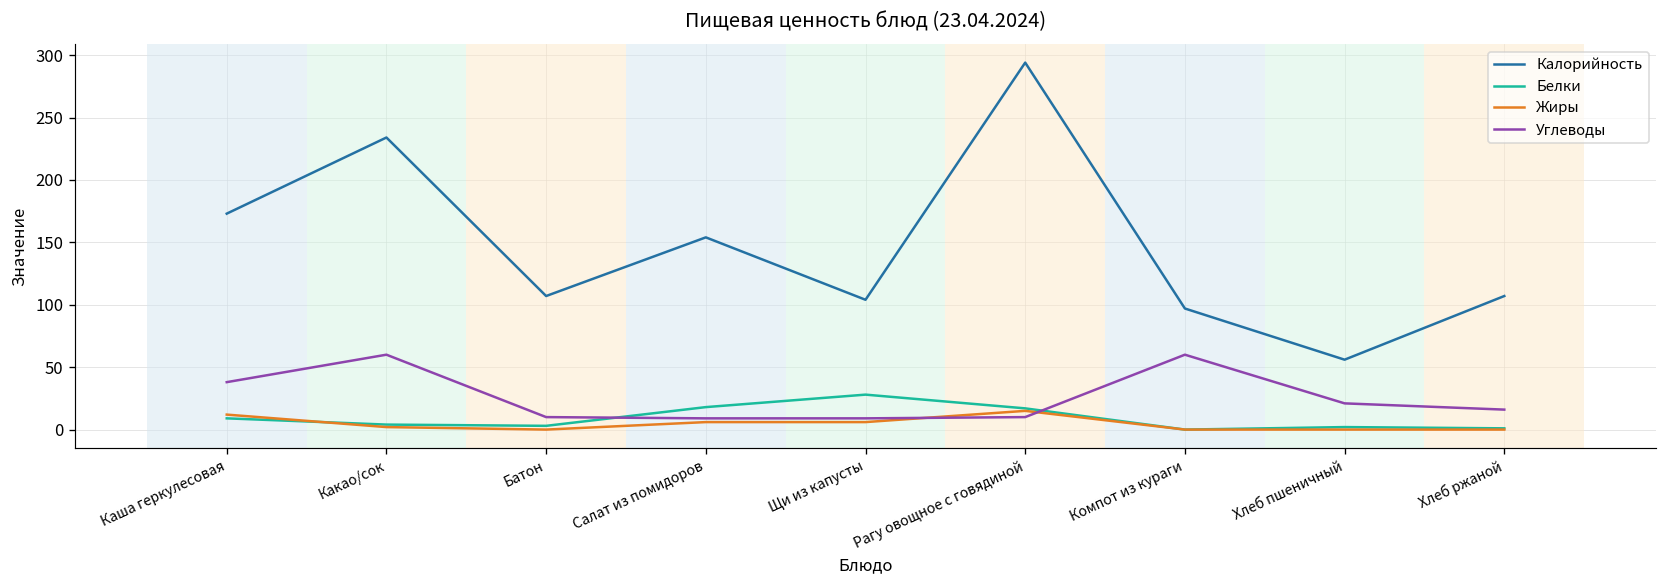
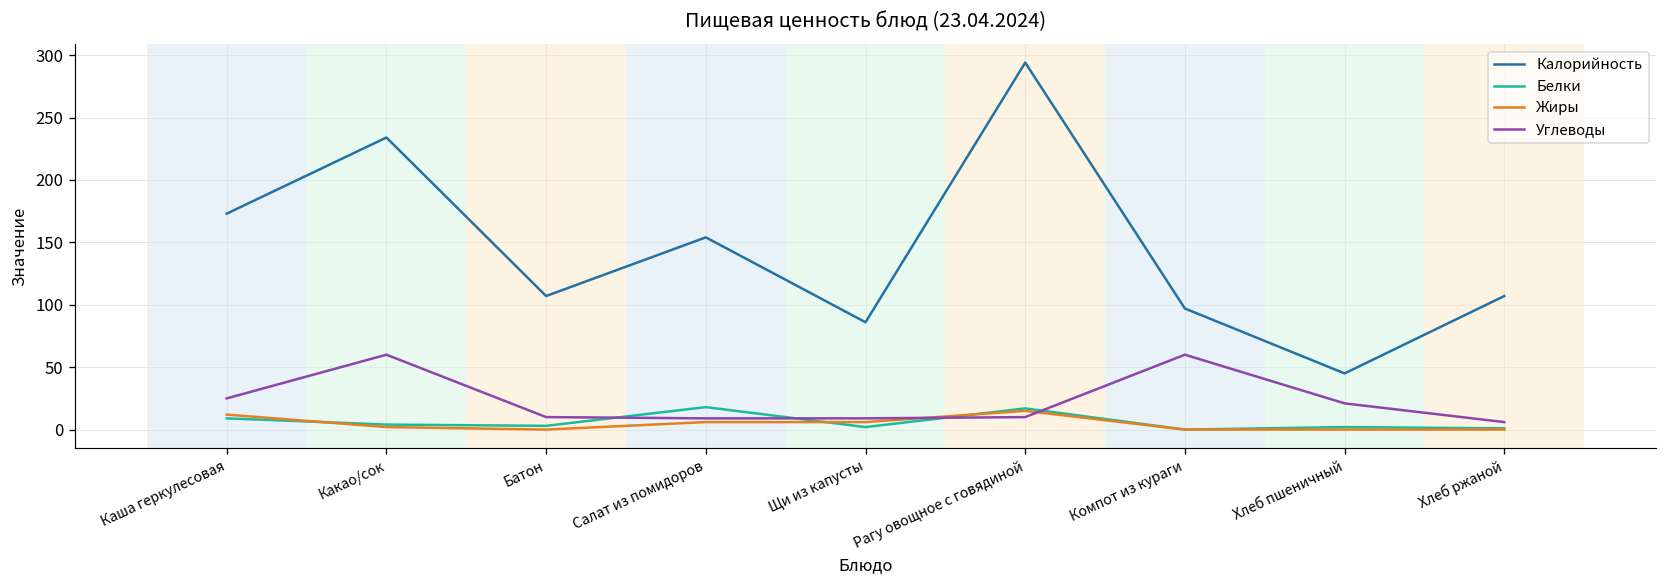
  {
    "Калорийность": {
      "Каша геркулесовая": 173,
      "Какао/сок": 234,
      "Батон": 107,
      "Салат из помидоров": 154,
-     "Щи из капусты": 104,
+     "Щи из капусты": 86,
      "Рагу овощное с говядиной": 294,
      "Компот из кураги": 97,
-     "Хлеб пшеничный": 56,
+     "Хлеб пшеничный": 45,
      "Хлеб ржаной": 107
    },
    "Белки": {
      "Каша геркулесовая": 9,
      "Батон": 3,
      "Салат из помидоров": 18,
-     "Щи из капусты": 28
+     "Щи из капусты": 2
    },
    "Жиры": {
      "Каша геркулесовая": 12,
      "Батон": 0,
      "Салат из помидоров": 6,
      "Щи из капусты": 6
    },
    "Углеводы": {
-     "Каша геркулесовая": 38,
+     "Каша геркулесовая": 25,
      "Какао/сок": 60,
      "Батон": 10,
      "Салат из помидоров": 9,
      "Щи из капусты": 9,
      "Рагу овощное с говядиной": 10,
      "Компот из кураги": 60,
      "Хлеб пшеничный": 21,
-     "Хлеб ржаной": 16
+     "Хлеб ржаной": 6
    }
  }
